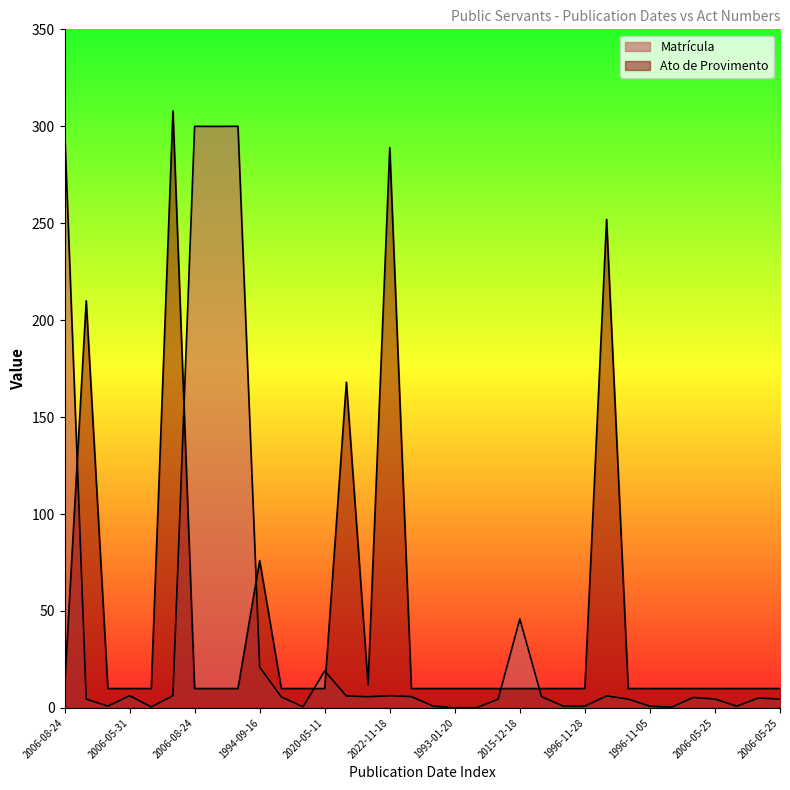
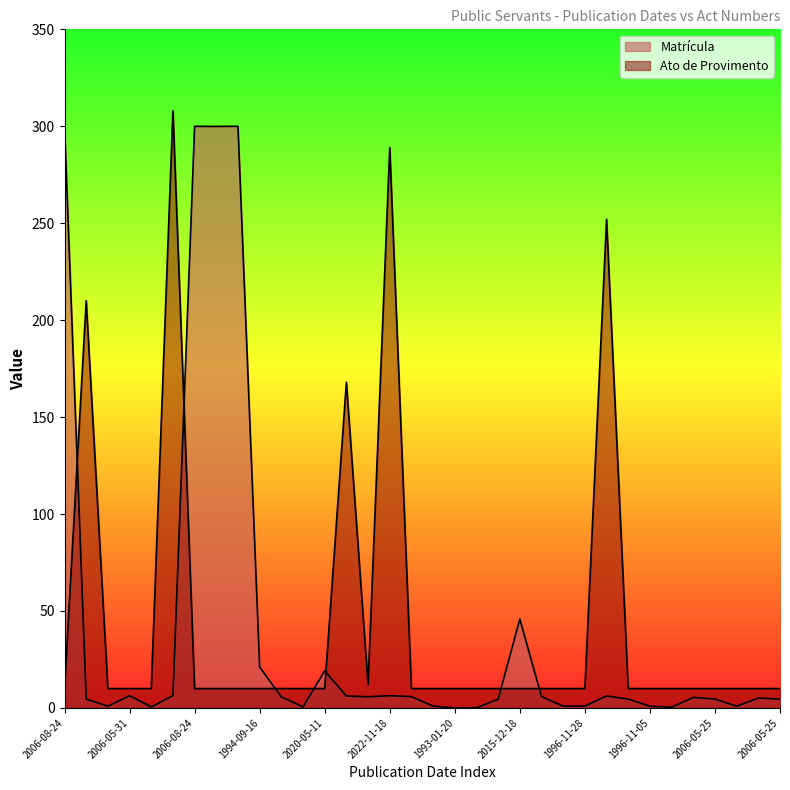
  {
    "Matrícula": {
      "1994-09-16": 21,
      "2020-05-11": 19,
      "2022-11-18": 6,
      "2015-12-18": 46,
      "1996-11-28": 1
    },
    "Ato de Provimento": {
-     "1994-09-16": 76,
+     "1994-09-16": 10,
      "2020-05-11": 10,
      "2022-11-18": 289,
      "2015-12-18": 10,
      "1996-11-28": 10
    }
  }
